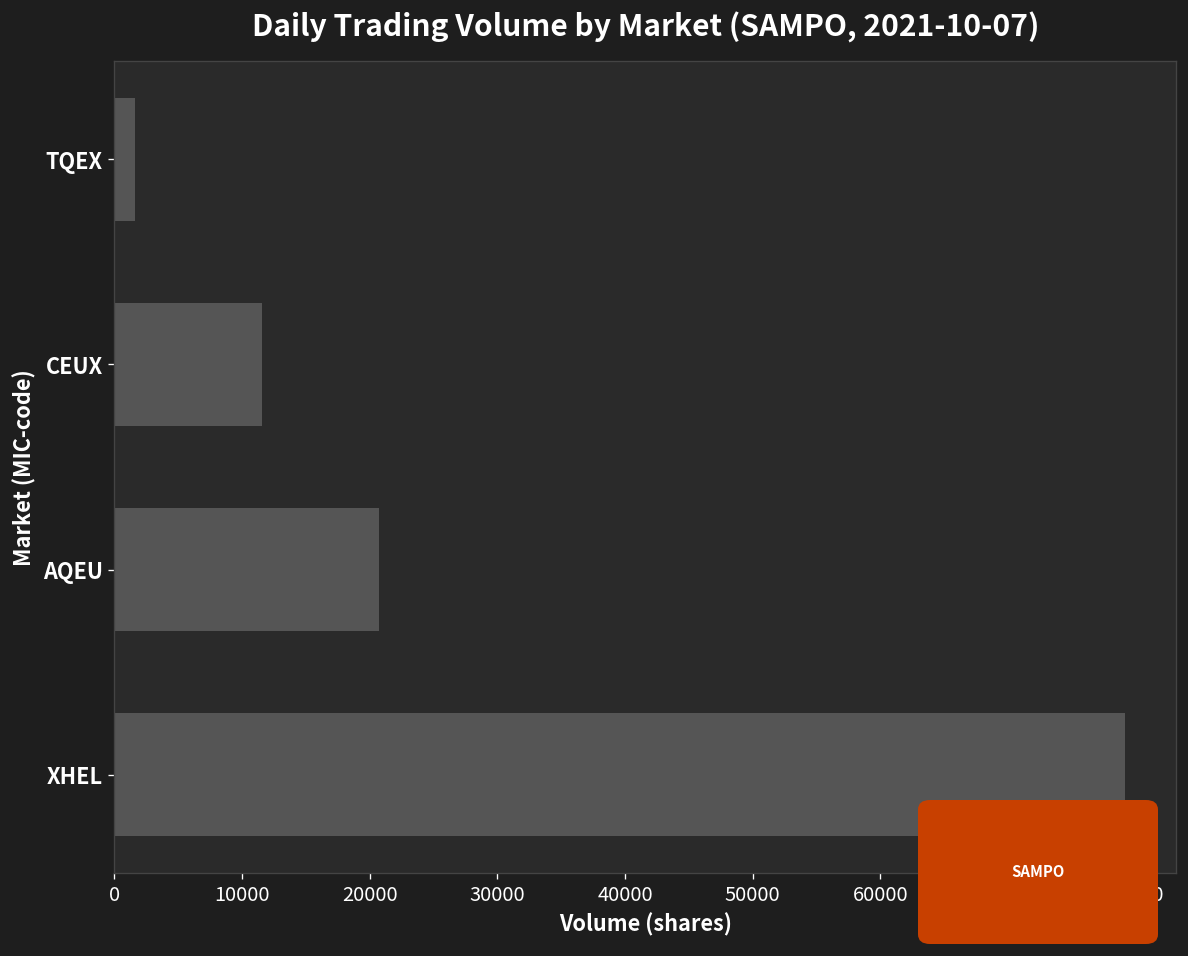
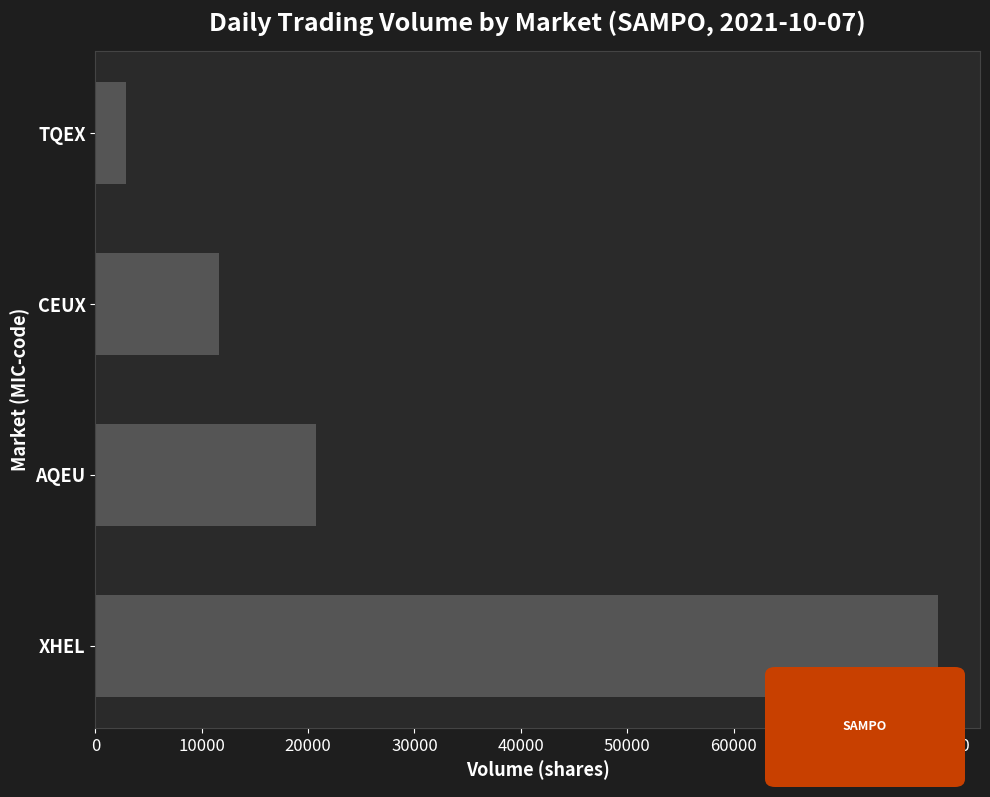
  {
-   "TQEX": 1600,
+   "TQEX": 2900,
    "CEUX": 11600,
    "AQEU": 20700,
    "XHEL": 79200
  }
